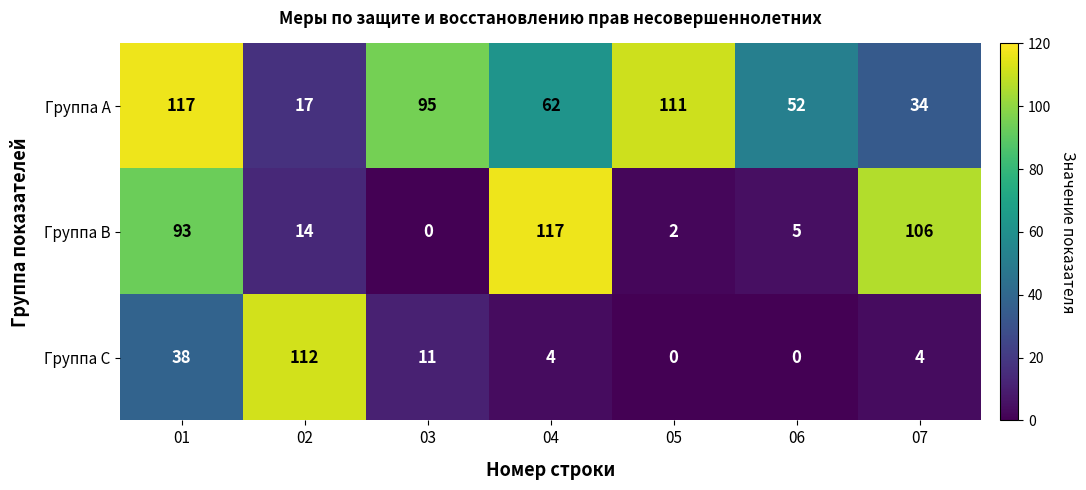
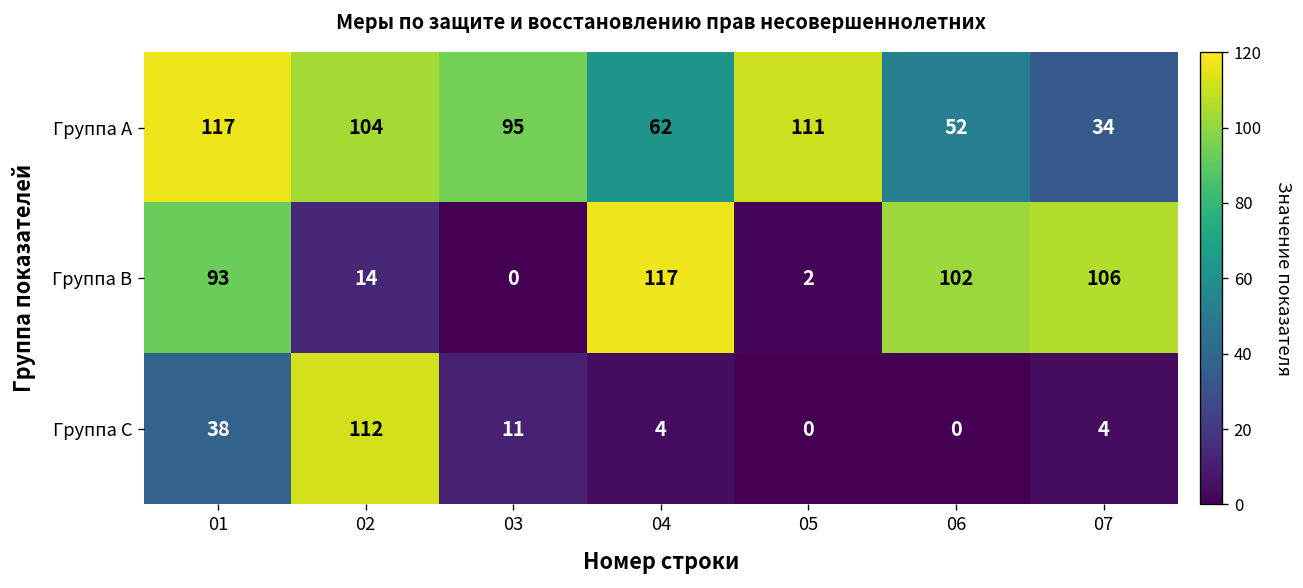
  {
    "Группа A": {
      "01": 117,
-     "02": 17,
+     "02": 104,
      "03": 95,
      "04": 62,
      "05": 111,
      "06": 52,
      "07": 34
    },
    "Группа B": {
      "01": 93,
      "02": 14,
      "03": 0,
      "04": 117,
      "05": 2,
-     "06": 5,
+     "06": 102,
      "07": 106
    },
    "Группа C": {
      "01": 38,
      "02": 112,
      "03": 11,
      "04": 4,
      "05": 0,
      "06": 0,
      "07": 4
    }
  }
